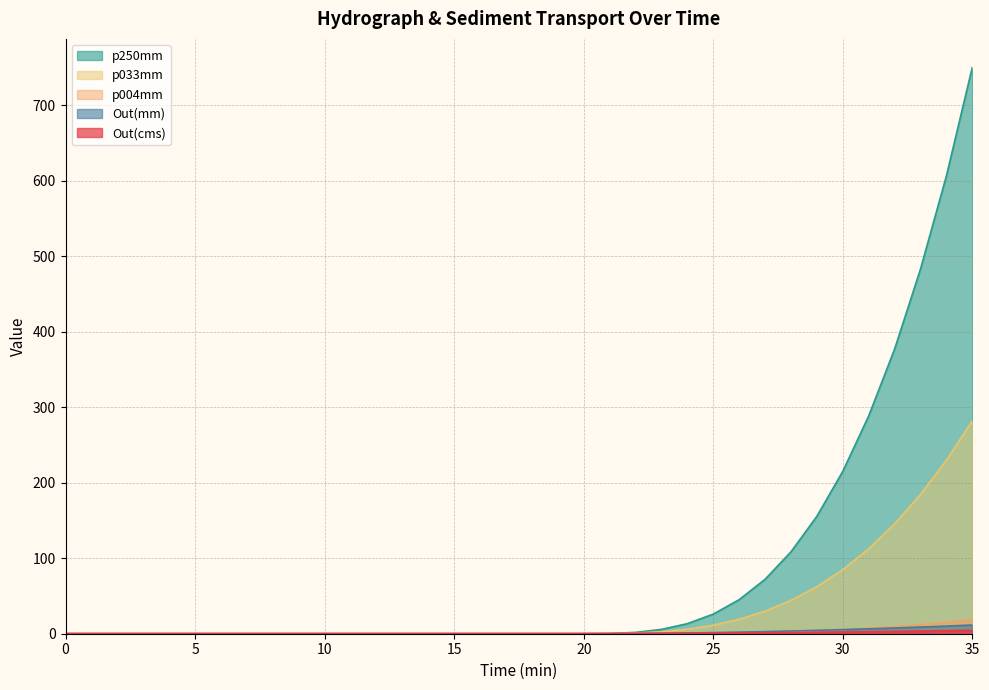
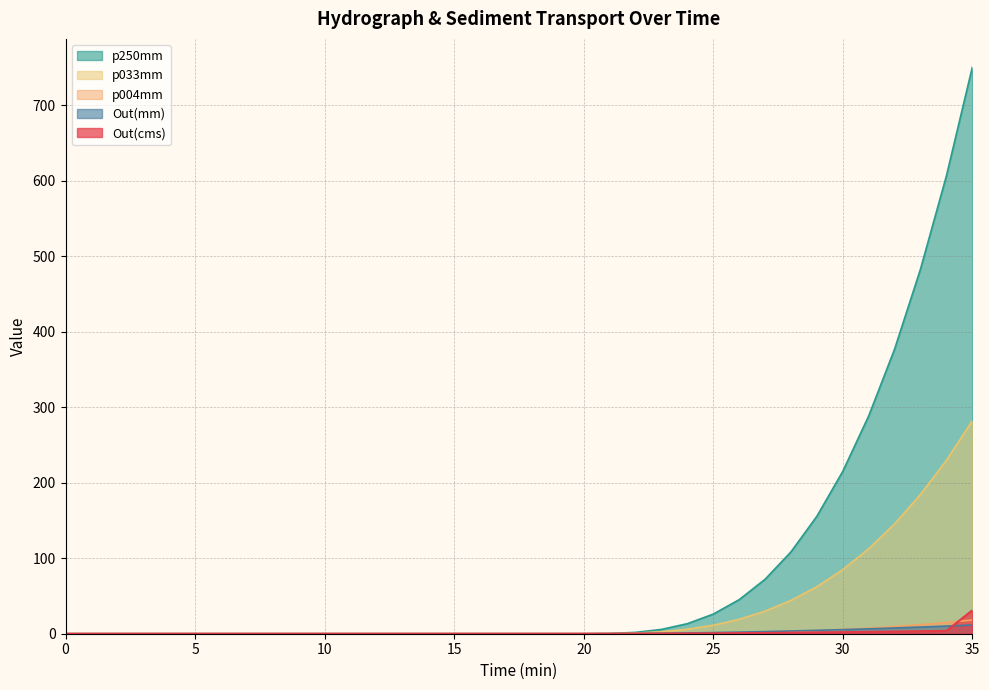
  {
    "Out(cms)": {
      "30": 0,
-     "35": 0
+     "35": 30
    }
  }
